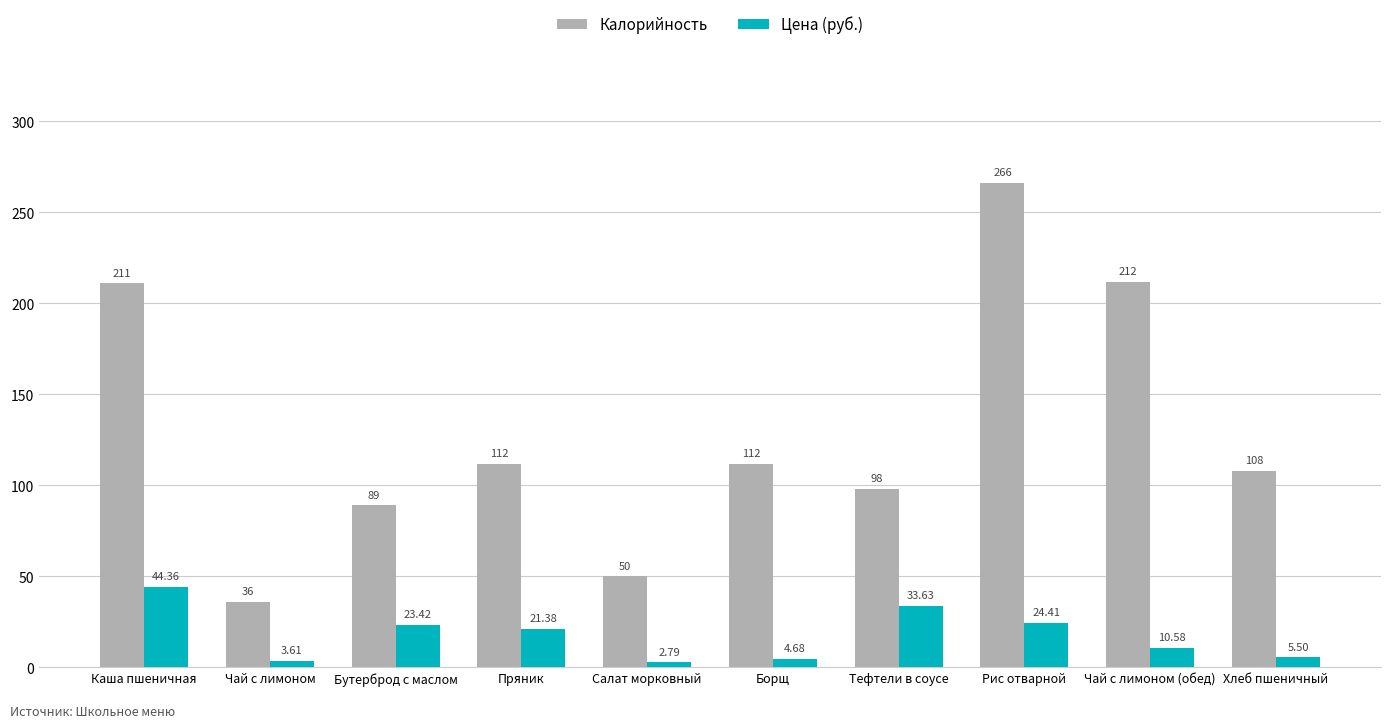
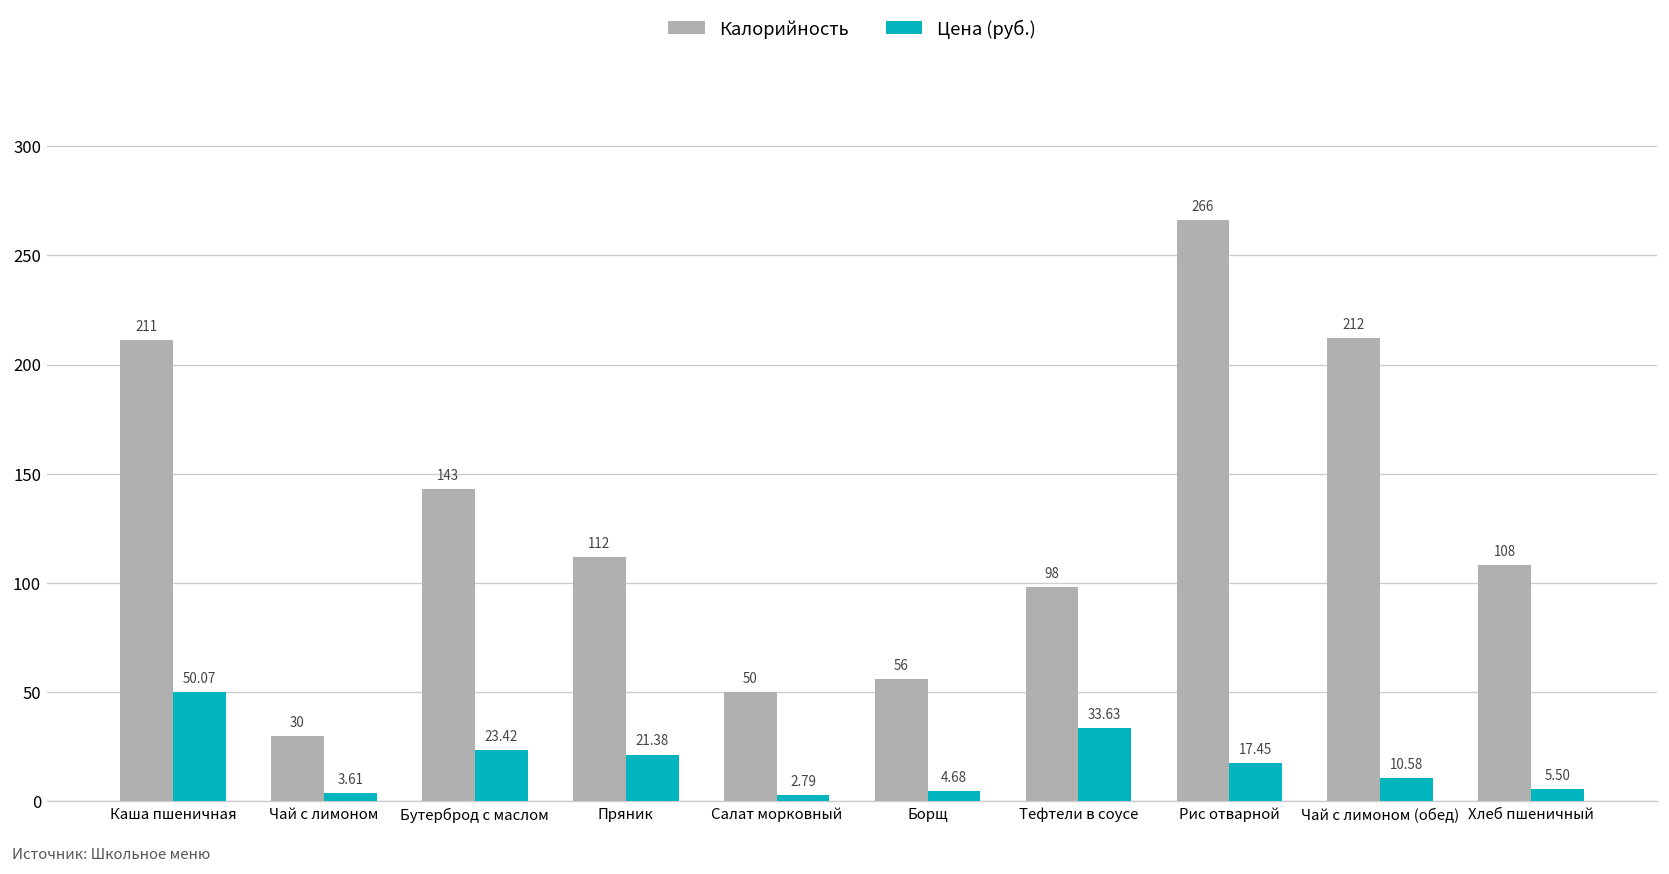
  {
    "Калорийность": {
      "Каша пшеничная": 211,
-     "Чай с лимоном": 36,
-     "Бутерброд с маслом": 89,
+     "Чай с лимоном": 30,
+     "Бутерброд с маслом": 143,
      "Пряник": 112,
      "Салат морковный": 50,
-     "Борщ": 112,
+     "Борщ": 56,
      "Тефтели в соусе": 98,
      "Рис отварной": 266,
      "Чай с лимоном (обед)": 212,
      "Хлеб пшеничный": 108
    },
    "Цена (руб.)": {
-     "Каша пшеничная": 44.36,
+     "Каша пшеничная": 50.07,
      "Чай с лимоном": 3.61,
      "Бутерброд с маслом": 23.42,
      "Пряник": 21.38,
      "Салат морковный": 2.79,
      "Борщ": 4.68,
      "Тефтели в соусе": 33.63,
-     "Рис отварной": 24.41,
+     "Рис отварной": 17.45,
      "Чай с лимоном (обед)": 10.58,
      "Хлеб пшеничный": 5.50
    }
  }
